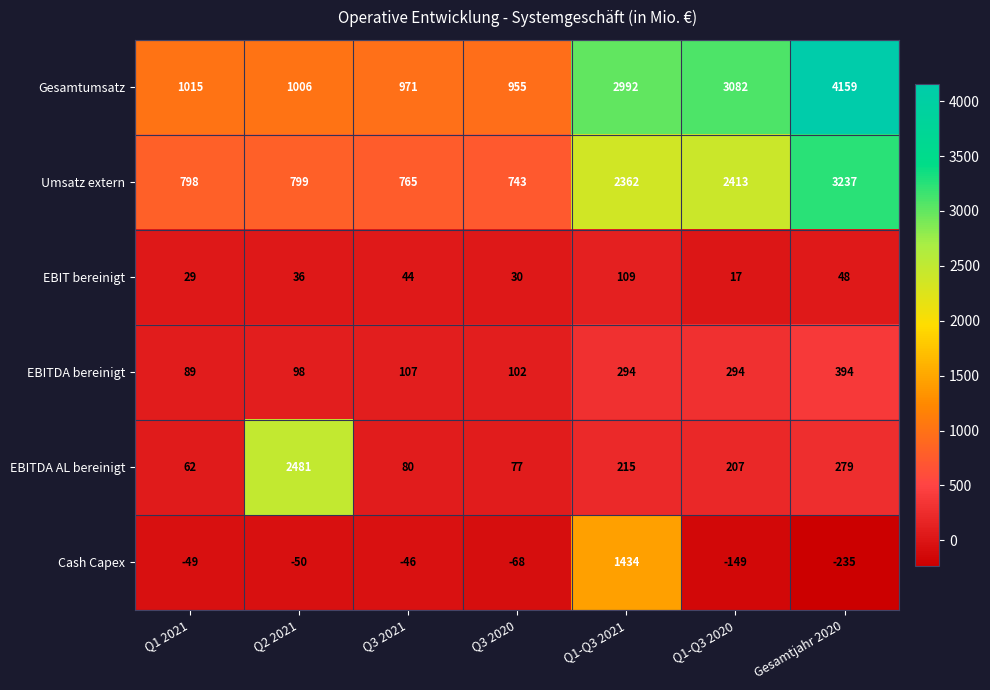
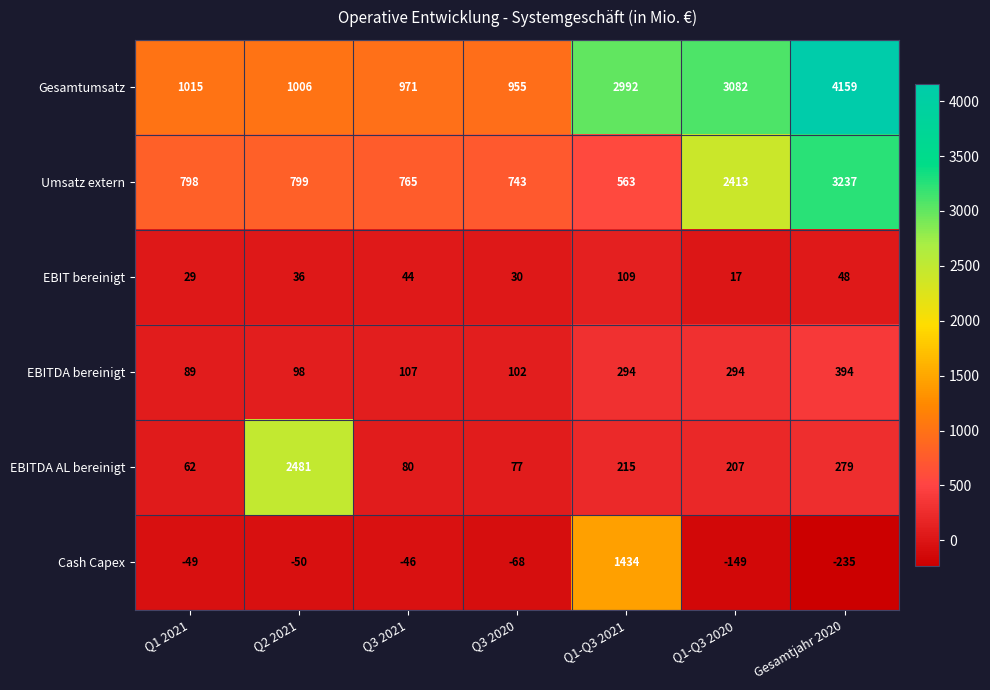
  {
    "Gesamtumsatz": {
      "Q1 2021": 1015,
      "Q2 2021": 1006,
      "Q3 2021": 971,
      "Q3 2020": 955,
      "Q1-Q3 2021": 2992,
      "Q1-Q3 2020": 3082,
      "Gesamtjahr 2020": 4159
    },
    "Umsatz extern": {
      "Q1 2021": 798,
      "Q2 2021": 799,
      "Q3 2021": 765,
      "Q3 2020": 743,
-     "Q1-Q3 2021": 2362,
+     "Q1-Q3 2021": 563,
      "Q1-Q3 2020": 2413,
      "Gesamtjahr 2020": 3237
    },
    "EBIT bereinigt": {
      "Q1 2021": 29,
      "Q2 2021": 36,
      "Q3 2021": 44,
      "Q3 2020": 30,
      "Q1-Q3 2021": 109,
      "Q1-Q3 2020": 17,
      "Gesamtjahr 2020": 48
    },
    "EBITDA bereinigt": {
      "Q1 2021": 89,
      "Q2 2021": 98,
      "Q3 2021": 107,
      "Q3 2020": 102,
      "Q1-Q3 2021": 294,
      "Q1-Q3 2020": 294,
      "Gesamtjahr 2020": 394
    },
    "EBITDA AL bereinigt": {
      "Q1 2021": 62,
      "Q2 2021": 2481,
      "Q3 2021": 80,
      "Q3 2020": 77,
      "Q1-Q3 2021": 215,
      "Q1-Q3 2020": 207,
      "Gesamtjahr 2020": 279
    },
    "Cash Capex": {
      "Q1 2021": -49,
      "Q2 2021": -50,
      "Q3 2021": -46,
      "Q3 2020": -68,
      "Q1-Q3 2021": 1434,
      "Q1-Q3 2020": -149,
      "Gesamtjahr 2020": -235
    }
  }
